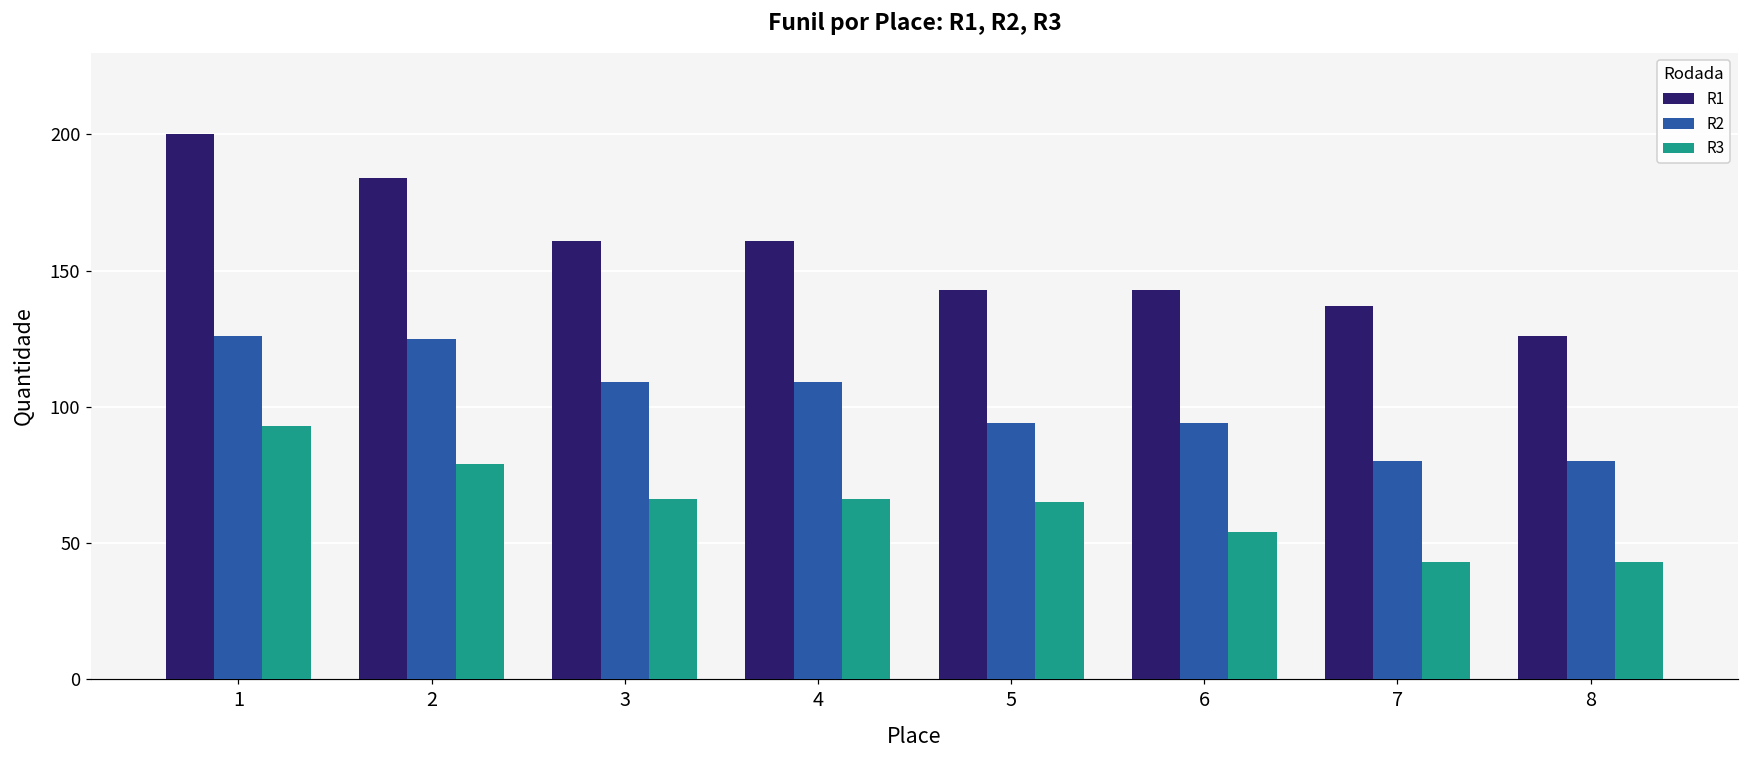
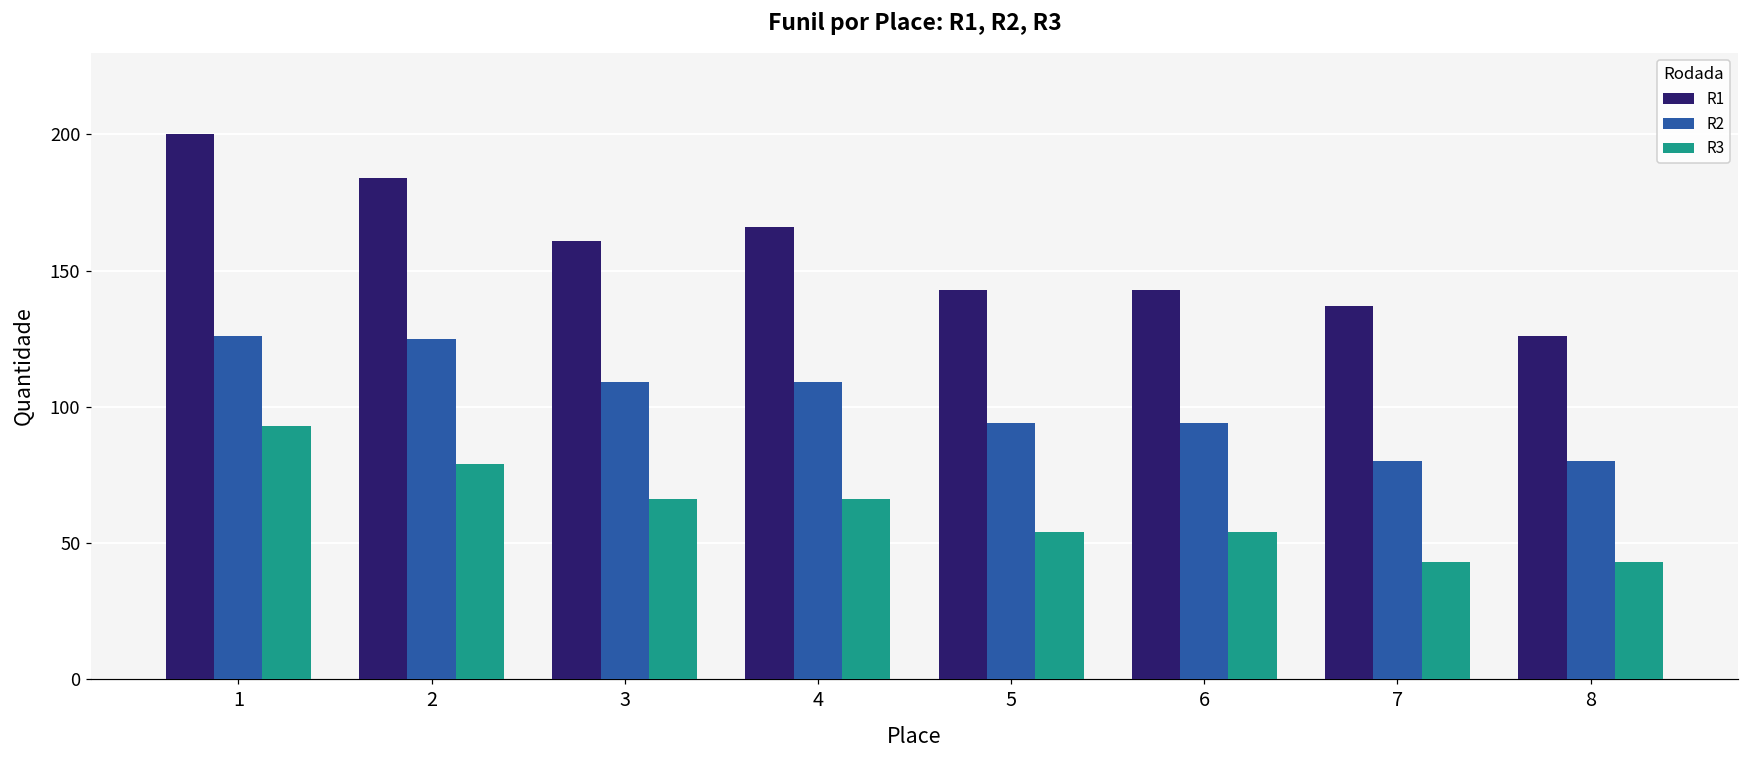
  {
    "R1": {
      "1": 200,
      "2": 184,
      "3": 161,
-     "4": 161,
+     "4": 166,
      "5": 143,
      "6": 143,
      "7": 137,
      "8": 126
    },
    "R2": {
      "1": 126,
      "2": 125,
      "3": 109,
      "4": 109,
      "5": 94,
      "6": 94,
      "7": 80,
      "8": 80
    },
    "R3": {
      "1": 93,
      "2": 79,
      "3": 66,
      "4": 66,
-     "5": 65,
+     "5": 54,
      "6": 54,
      "7": 43,
      "8": 43
    }
  }
